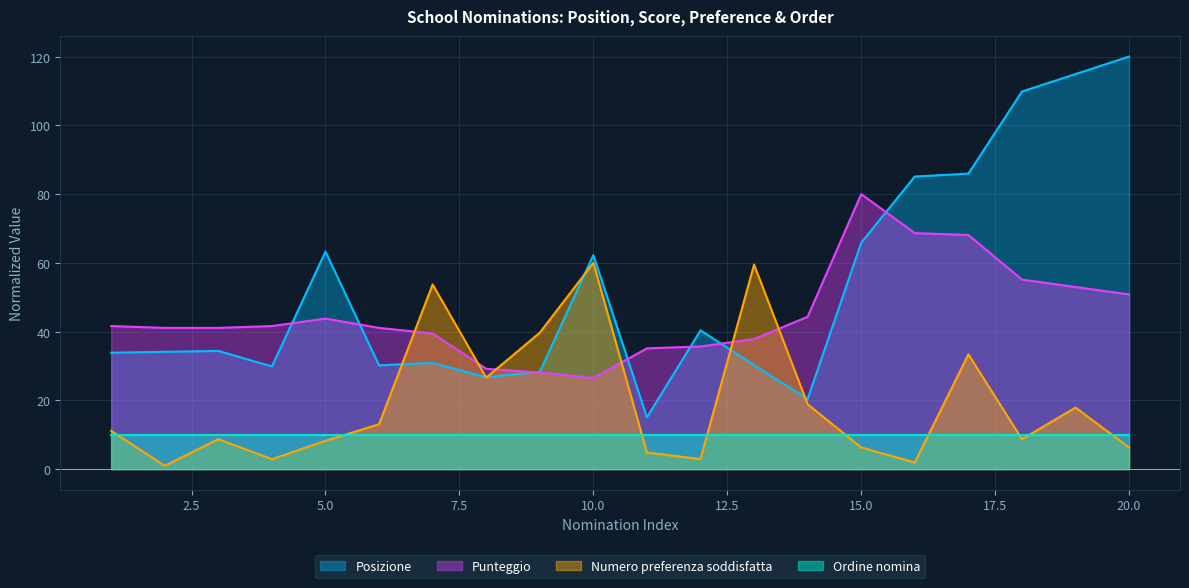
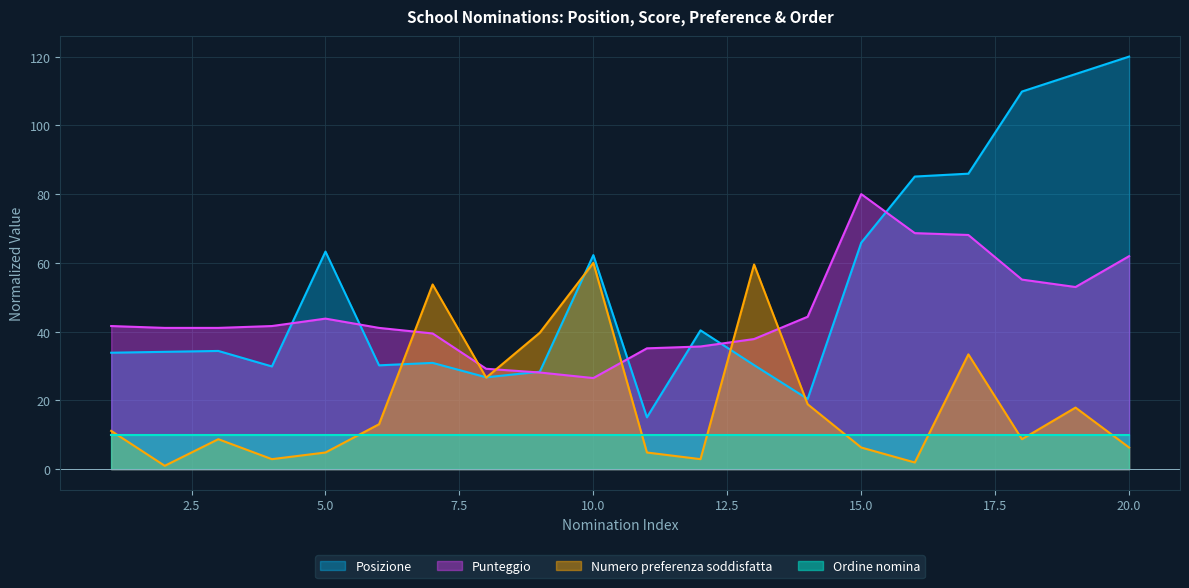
  {
    "Posizione": {
      "5.0": 63,
      "10.0": 62,
      "15.0": 66,
      "20.0": 120
    },
    "Punteggio": {
      "5.0": 44,
      "10.0": 26,
      "15.0": 80,
-     "20.0": 51
+     "20.0": 62
    },
    "Numero preferenza soddisfatta": {
-     "5.0": 8,
+     "5.0": 5,
      "10.0": 60,
      "15.0": 6,
      "20.0": 6
    },
    "Ordine nomina": {
      "5.0": 10,
      "10.0": 10,
      "15.0": 10,
      "20.0": 10
    }
  }
